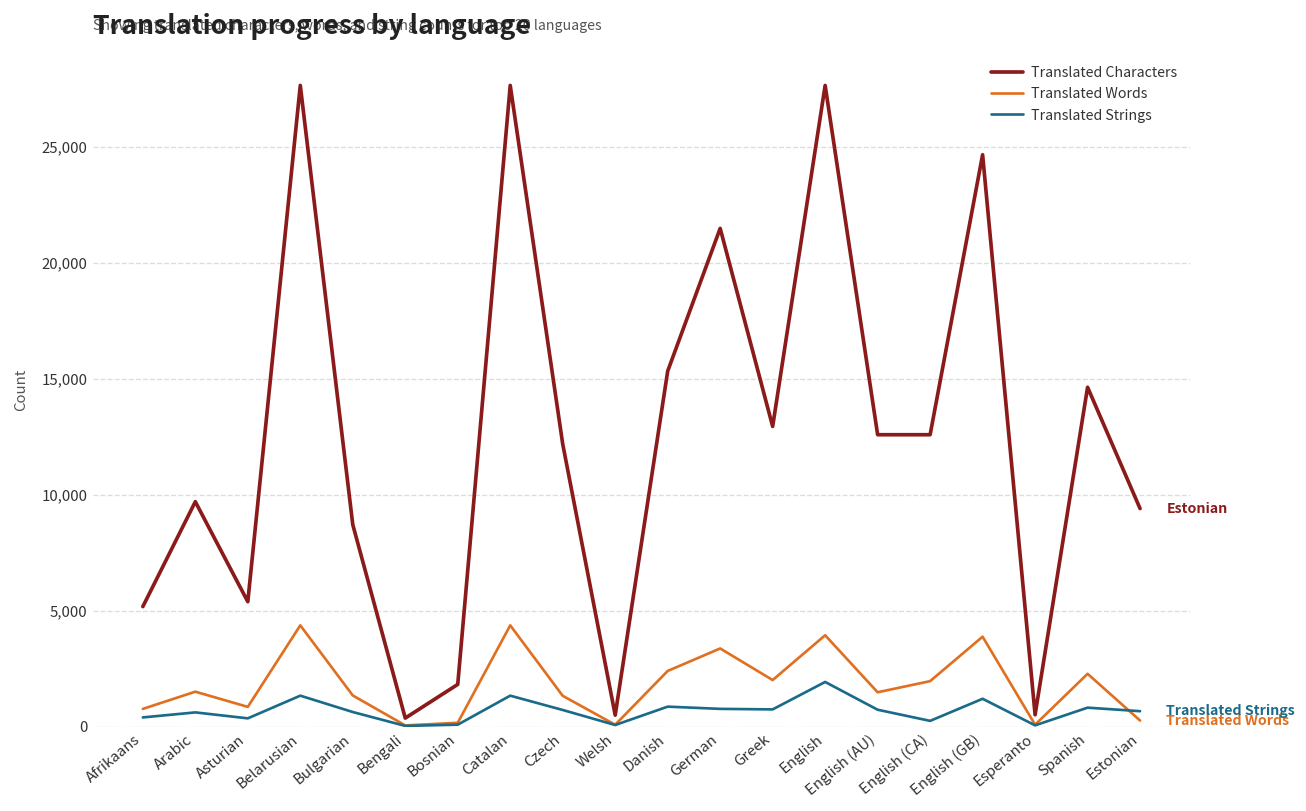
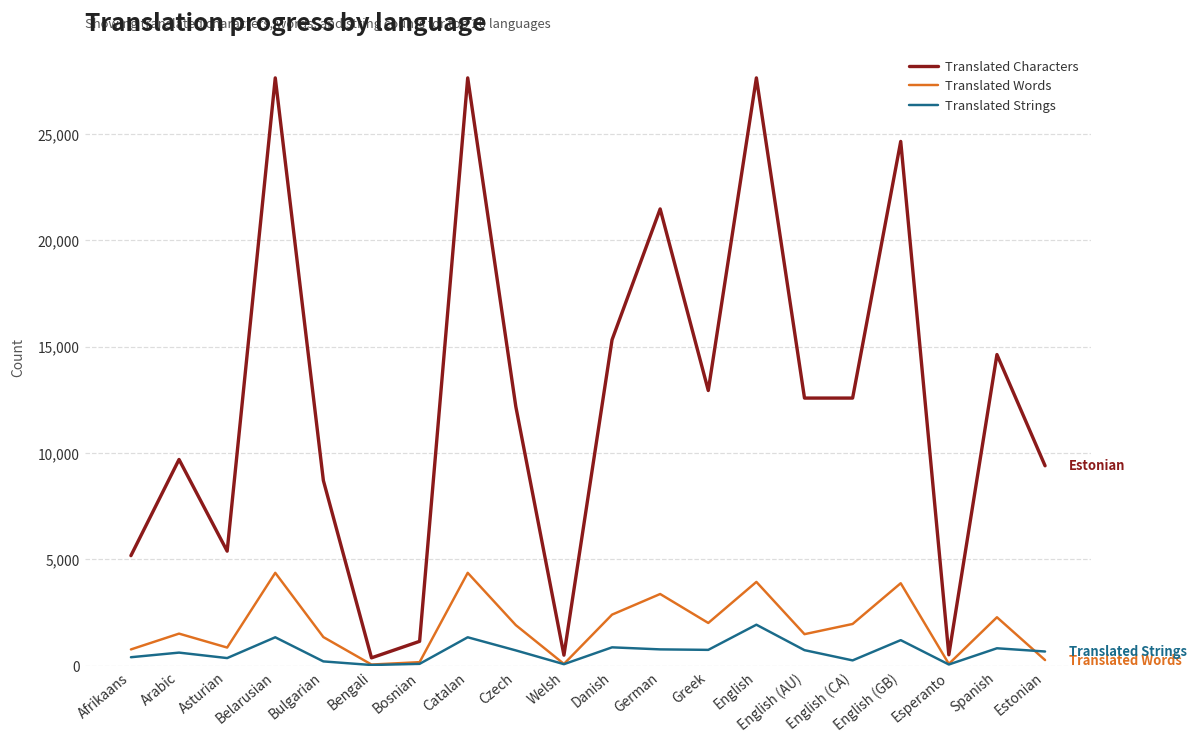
  {
    "Translated Characters": {
      "Afrikaans": "5,200",
      "Arabic": "9,700",
      "Asturian": "5,400",
      "Belarusian": "27,600",
      "Bulgarian": "8,700",
      "Bengali": "400",
-     "Bosnian": "1,800",
+     "Bosnian": "1,100",
      "Catalan": "27,600",
      "Czech": "12,200",
      "Welsh": "500",
      "Danish": "15,300",
      "German": "21,500",
      "Greek": "12,900",
      "English": "27,600",
      "English (AU)": "12,600",
      "English (CA)": "12,600",
      "English (GB)": "24,600",
      "Esperanto": "500",
      "Spanish": "14,600",
      "Estonian": "9,400"
    },
    "Translated Words": {
      "Afrikaans": "800",
      "Arabic": "1,500",
      "Asturian": "900",
      "Belarusian": "4,400",
      "Bulgarian": "1,300",
      "Catalan": "4,400",
-     "Czech": "1,300",
+     "Czech": "1,900",
      "Danish": "2,400",
      "German": "3,400",
      "Greek": "2,000",
      "English": "3,900",
      "English (AU)": "1,500",
      "English (CA)": "2,000",
      "English (GB)": "3,900",
      "Spanish": "2,300",
      "Estonian": "300"
    },
    "Translated Strings": {
      "Afrikaans": "400",
      "Arabic": "600",
      "Asturian": "400",
      "Belarusian": "1,300",
-     "Bulgarian": "600",
+     "Bulgarian": "200",
      "Catalan": "1,300",
      "Czech": "700",
      "Danish": "900",
      "German": "800",
      "Greek": "700",
      "English": "1,900",
      "English (AU)": "700",
      "English (CA)": "200",
      "English (GB)": "1,200",
      "Spanish": "800",
      "Estonian": "700"
    }
  }
